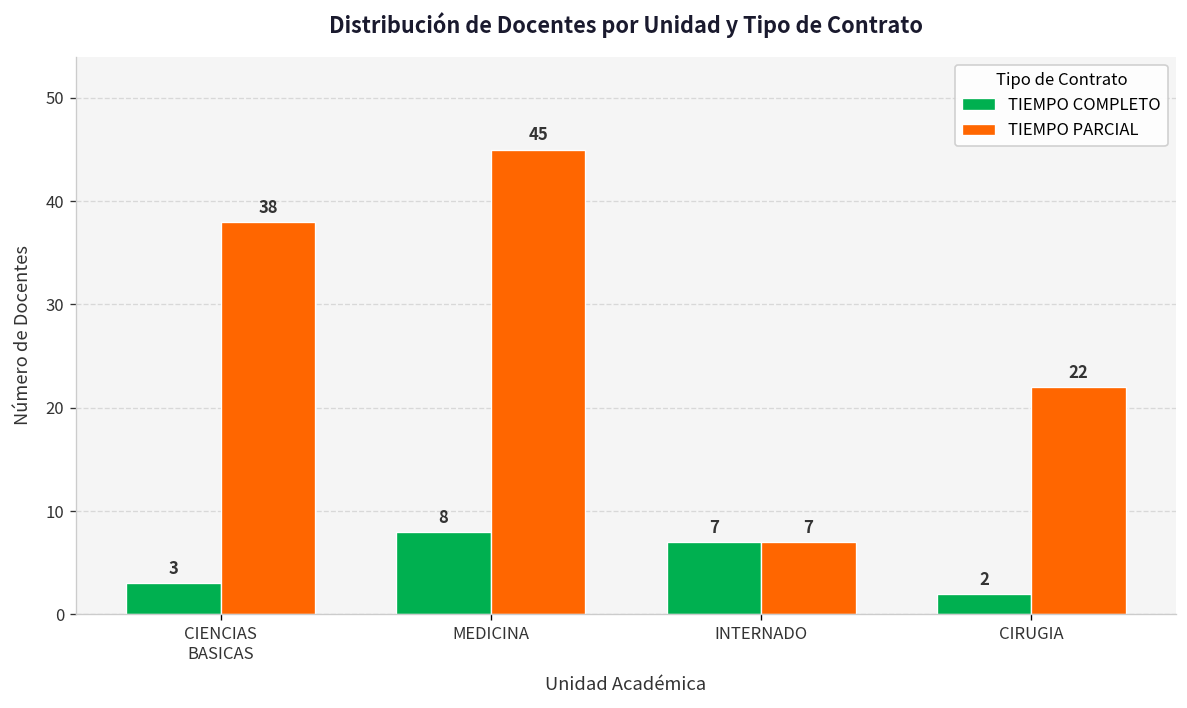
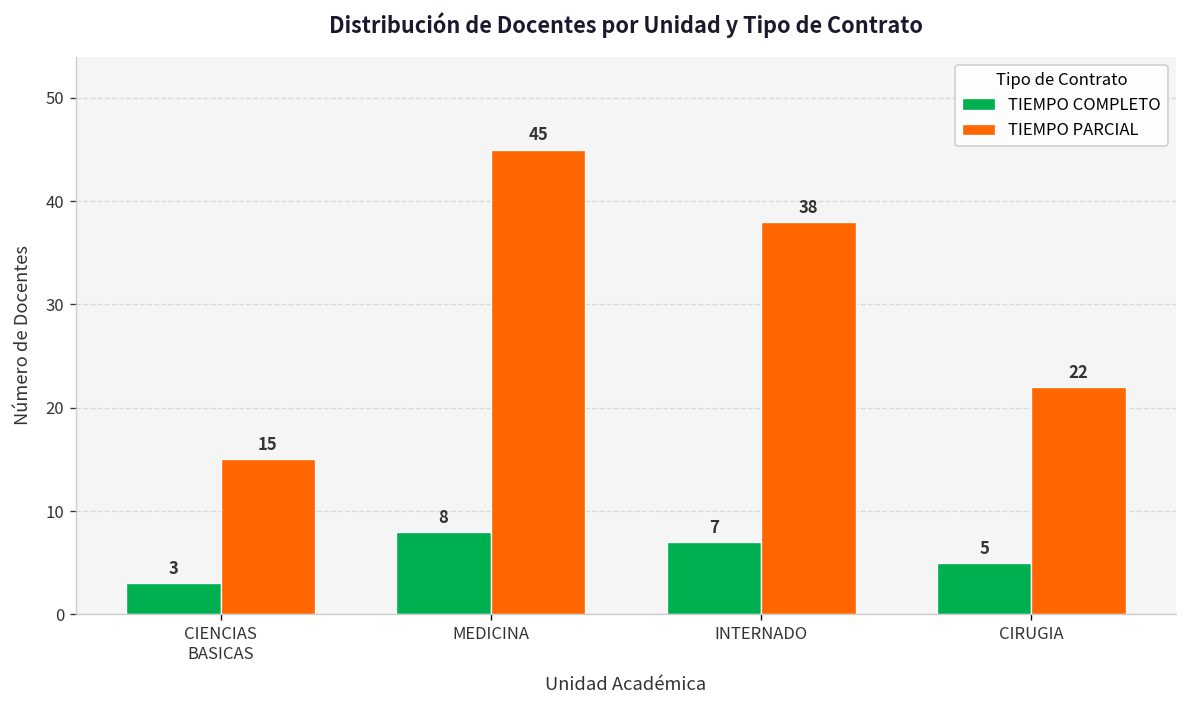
  {
    "TIEMPO COMPLETO": {
      "CIENCIAS BASICAS": 3,
      "MEDICINA": 8,
      "INTERNADO": 7,
-     "CIRUGIA": 2
+     "CIRUGIA": 5
    },
    "TIEMPO PARCIAL": {
-     "CIENCIAS BASICAS": 38,
+     "CIENCIAS BASICAS": 15,
      "MEDICINA": 45,
-     "INTERNADO": 7,
+     "INTERNADO": 38,
      "CIRUGIA": 22
    }
  }
